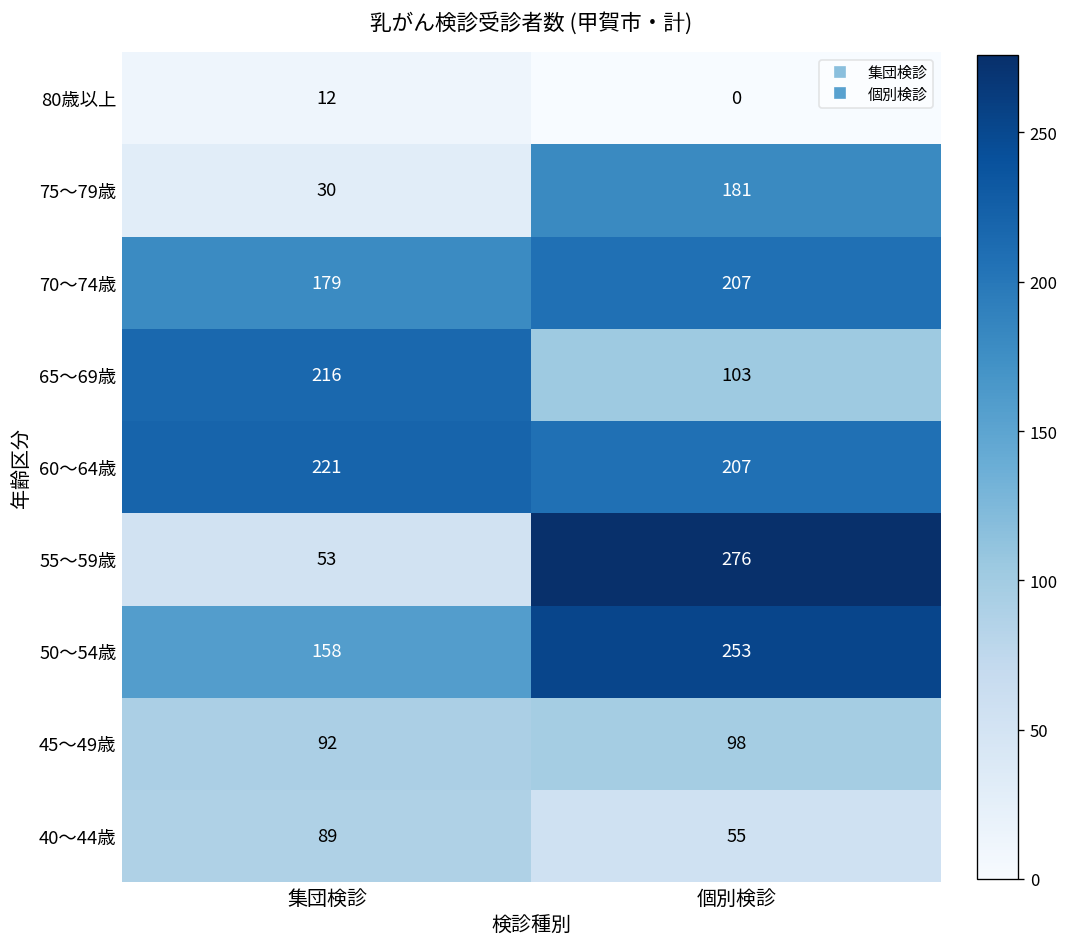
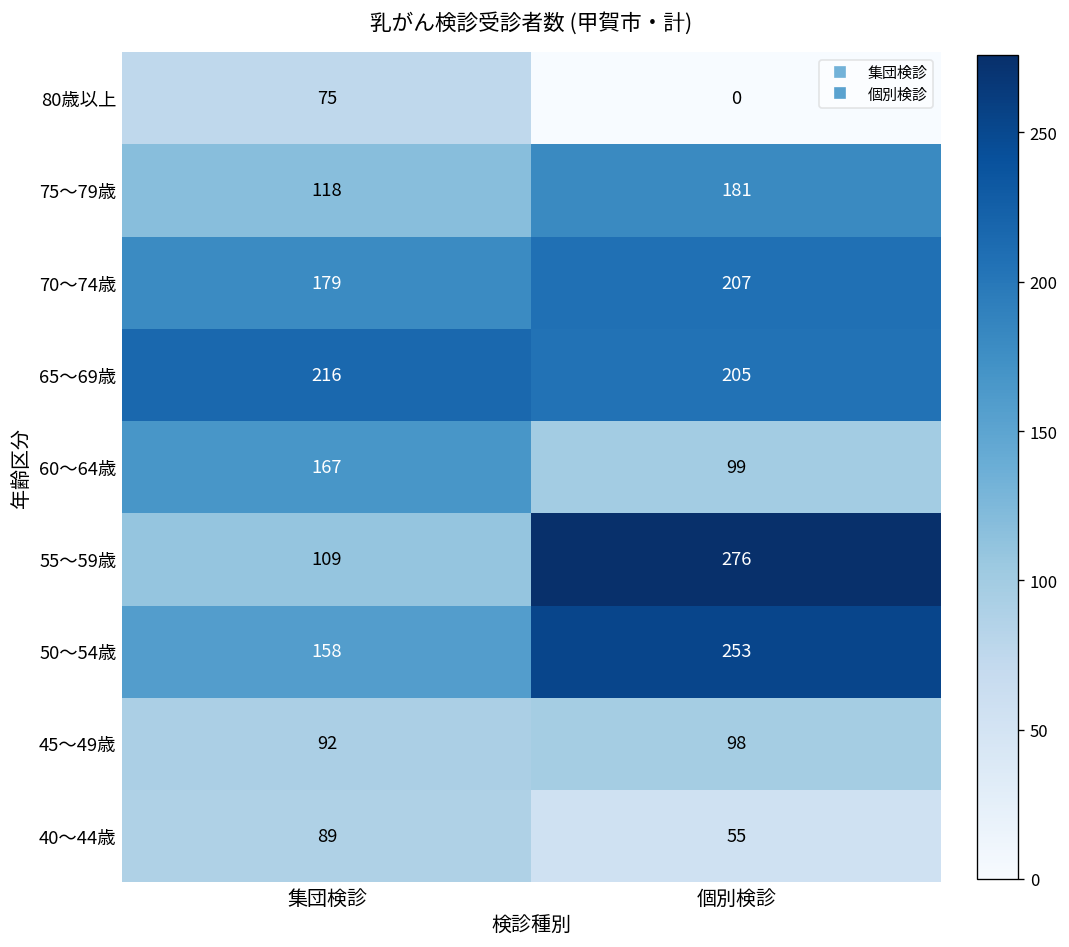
  {
    "80歳以上": {
-     "集団検診": 12,
+     "集団検診": 75,
      "個別検診": 0
    },
    "75～79歳": {
-     "集団検診": 30,
+     "集団検診": 118,
      "個別検診": 181
    },
    "70～74歳": {
      "集団検診": 179,
      "個別検診": 207
    },
    "65～69歳": {
      "集団検診": 216,
-     "個別検診": 103
+     "個別検診": 205
    },
    "60～64歳": {
-     "集団検診": 221,
-     "個別検診": 207
+     "集団検診": 167,
+     "個別検診": 99
    },
    "55～59歳": {
-     "集団検診": 53,
+     "集団検診": 109,
      "個別検診": 276
    },
    "50～54歳": {
      "集団検診": 158,
      "個別検診": 253
    },
    "45～49歳": {
      "集団検診": 92,
      "個別検診": 98
    },
    "40～44歳": {
      "集団検診": 89,
      "個別検診": 55
    }
  }
